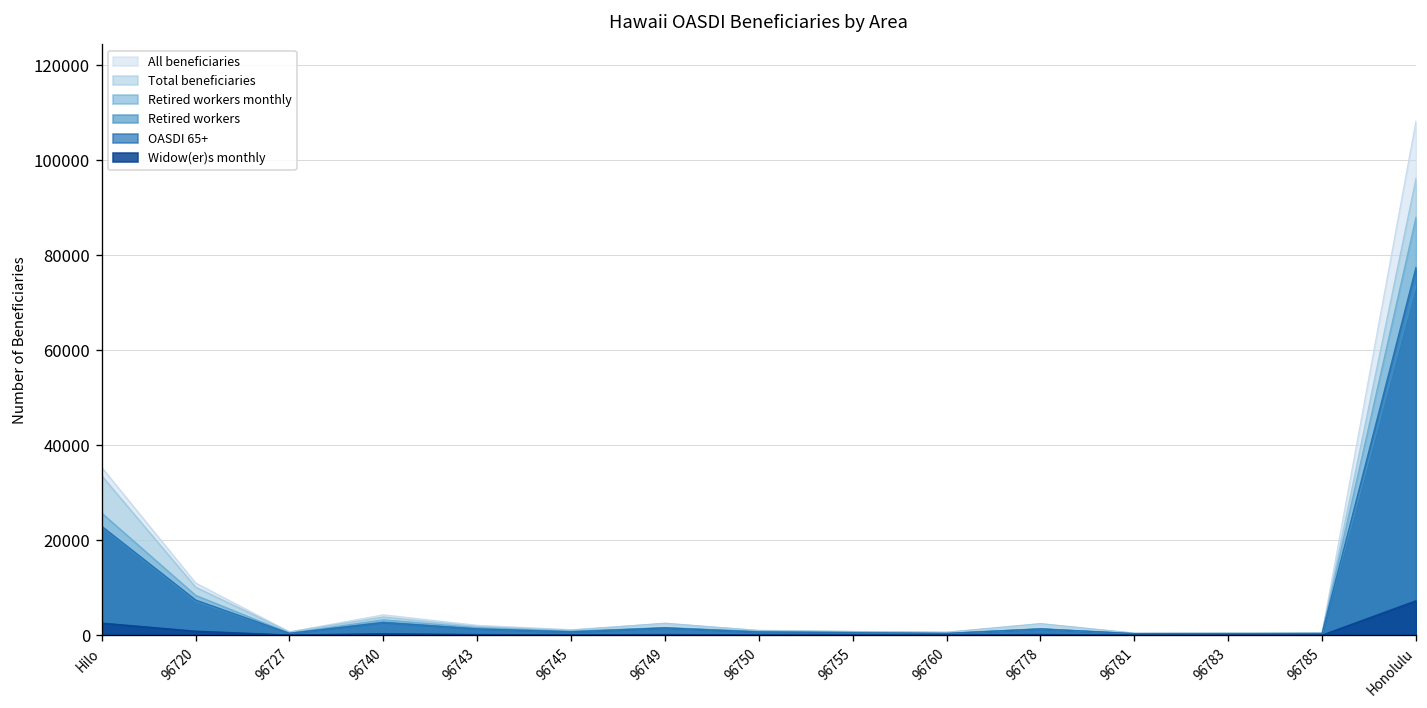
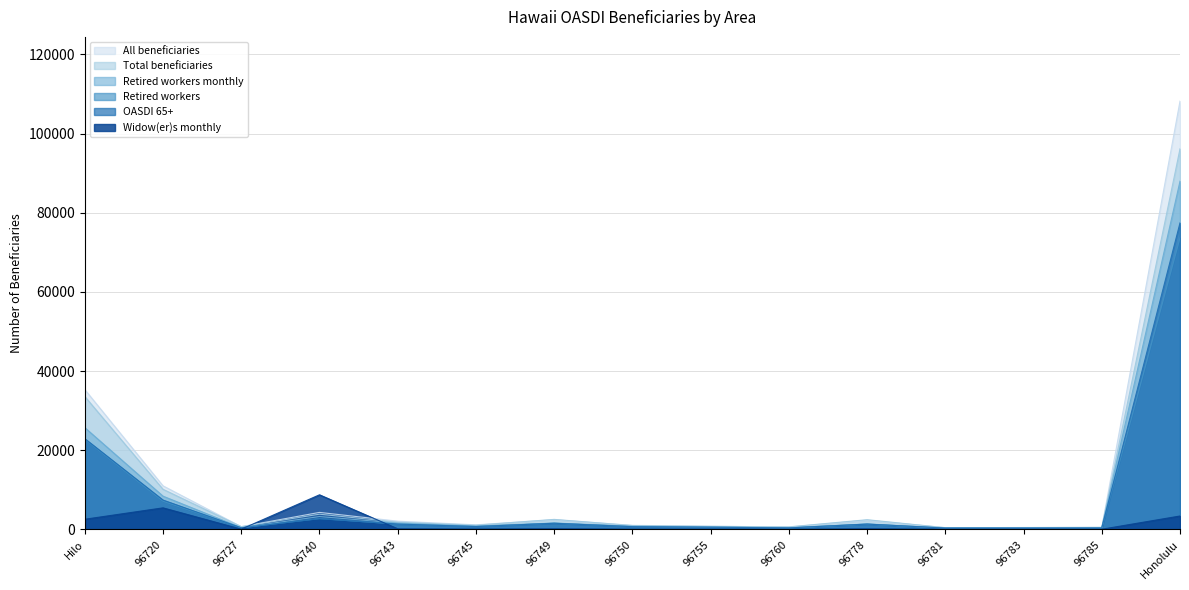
  {
    "Widow(er)s monthly": {
      "Hilo": 3000,
-     "96720": 1000,
-     "96740": 0,
+     "96720": 5000,
+     "96740": 9000,
      "96743": 0,
      "96749": 0,
      "96778": 0,
-     "Honolulu": 7000
+     "Honolulu": 3000
    }
  }
